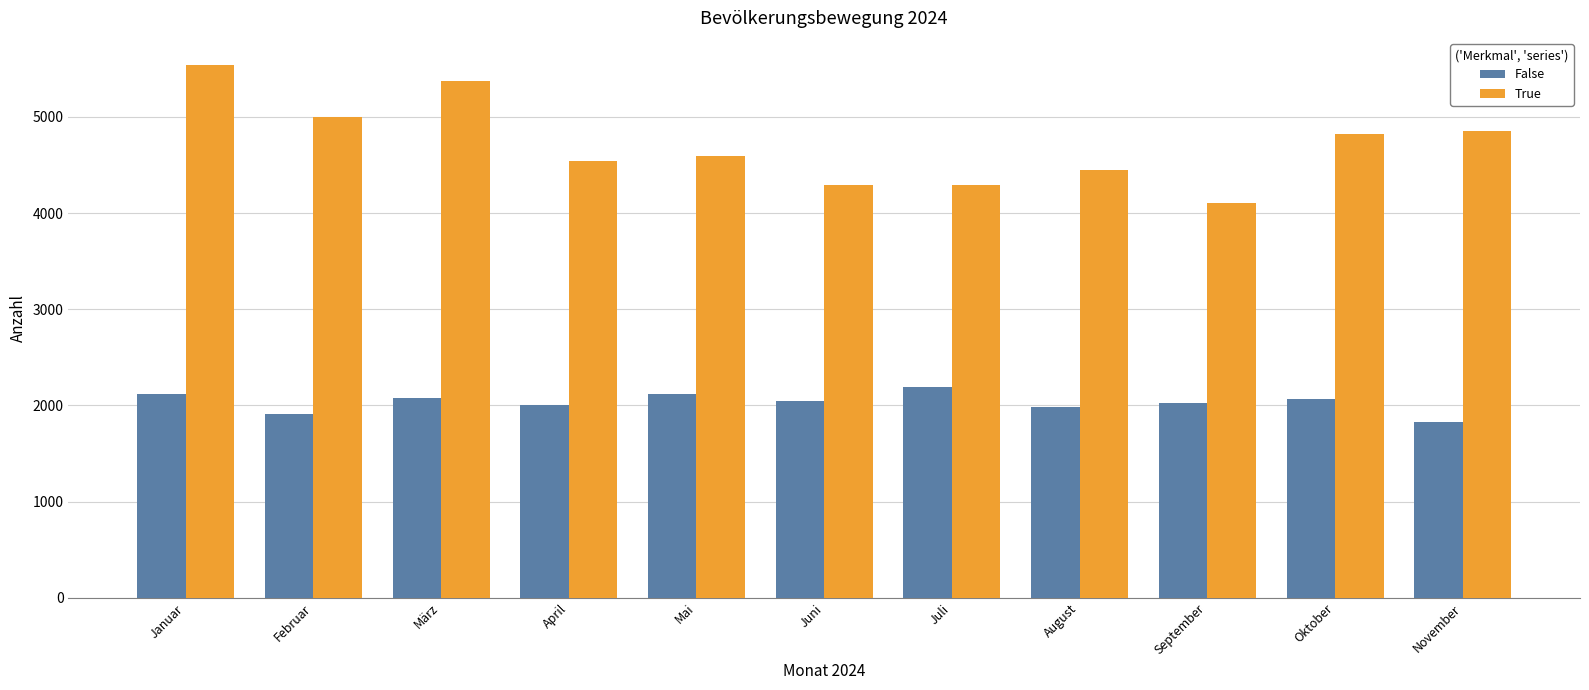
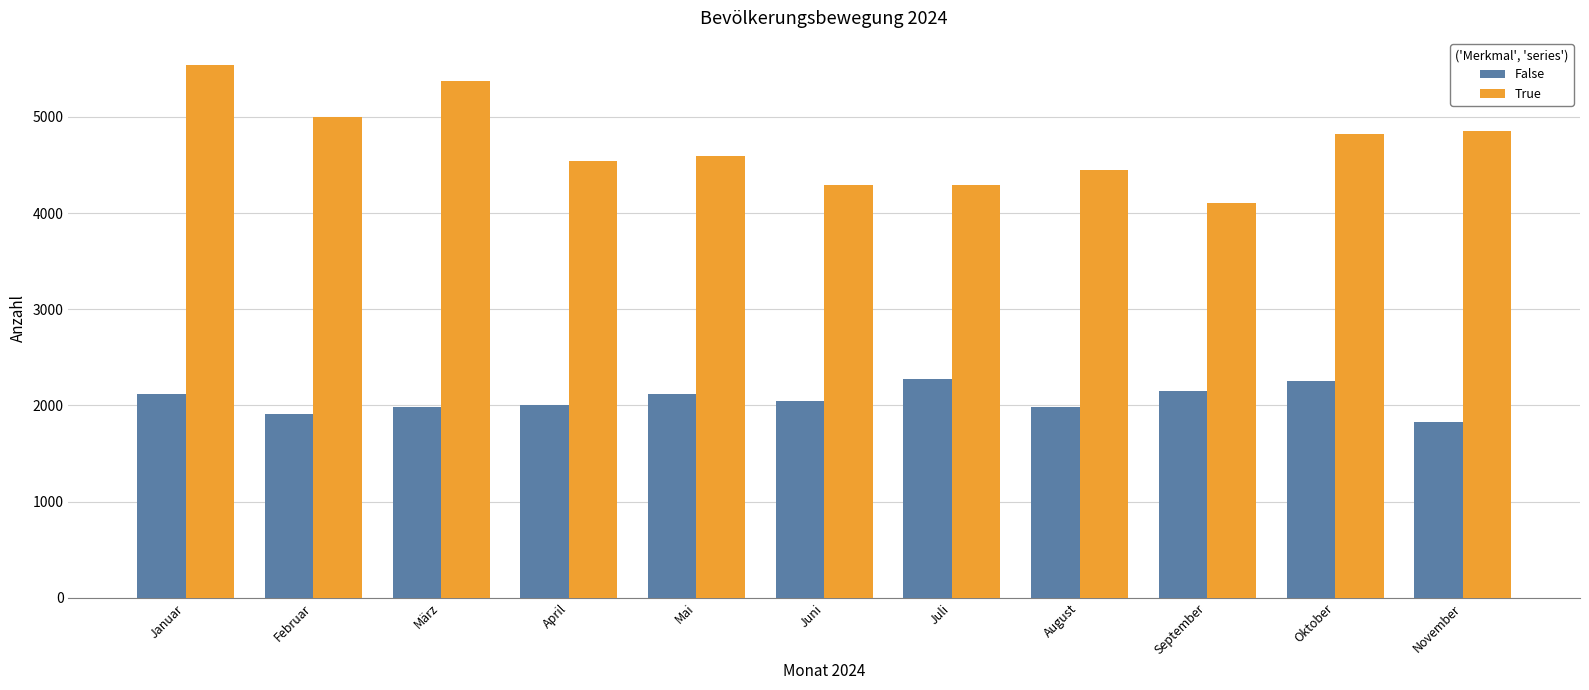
  {
    "False": {
      "Januar": 2100,
      "Februar": 1900,
-     "März": 2100,
+     "März": 2000,
      "April": 2000,
      "Mai": 2100,
      "Juni": 2000,
-     "Juli": 2200,
+     "Juli": 2300,
      "August": 2000,
-     "September": 2000,
-     "Oktober": 2100,
+     "September": 2200,
+     "Oktober": 2300,
      "November": 1800
    },
    "True": {
      "Januar": 5500,
      "Februar": 5000,
      "März": 5400,
      "April": 4500,
      "Mai": 4600,
      "Juni": 4300,
      "Juli": 4300,
      "August": 4500,
      "September": 4100,
      "Oktober": 4800,
      "November": 4900
    }
  }
